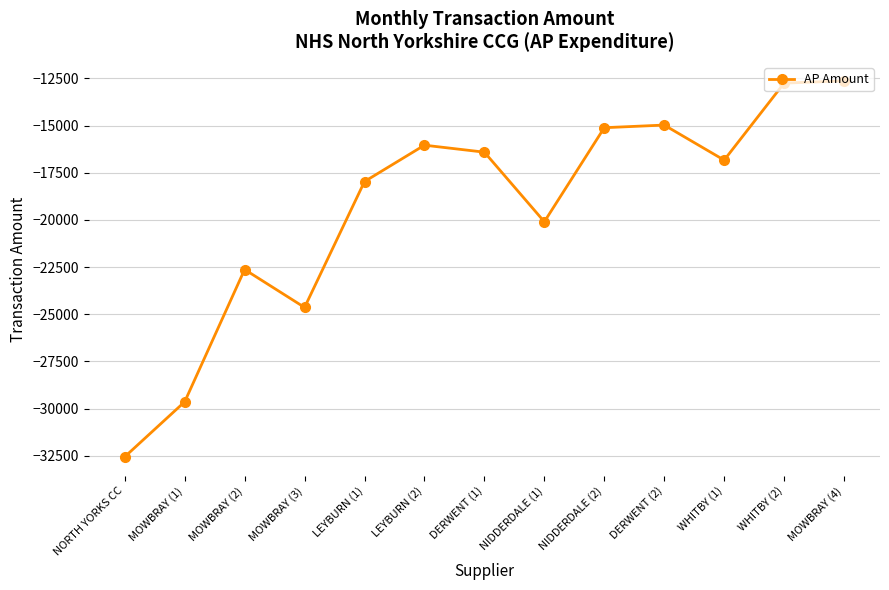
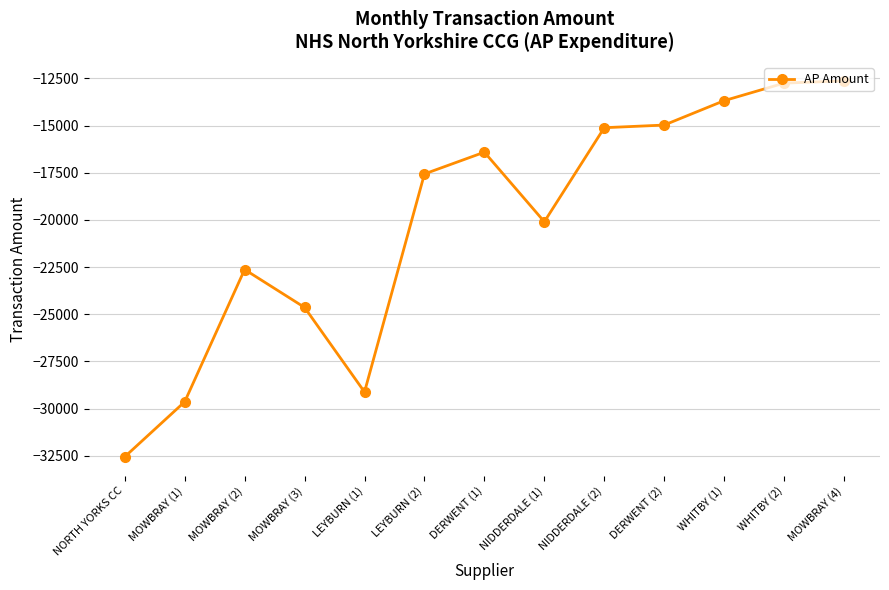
  {
    "NORTH YORKS CC": -32600,
    "MOWBRAY (1)": -29600,
    "MOWBRAY (2)": -22600,
    "MOWBRAY (3)": -24600,
-   "LEYBURN (1)": -18000,
-   "LEYBURN (2)": -16000,
+   "LEYBURN (1)": -29100,
+   "LEYBURN (2)": -17600,
    "DERWENT (1)": -16400,
    "NIDDERDALE (1)": -20100,
    "NIDDERDALE (2)": -15100,
    "DERWENT (2)": -15000,
-   "WHITBY (1)": -16800
+   "WHITBY (1)": -13700
  }
